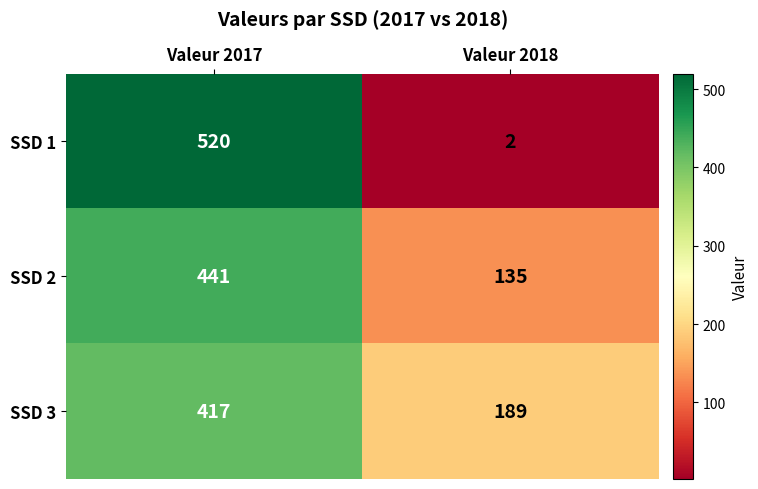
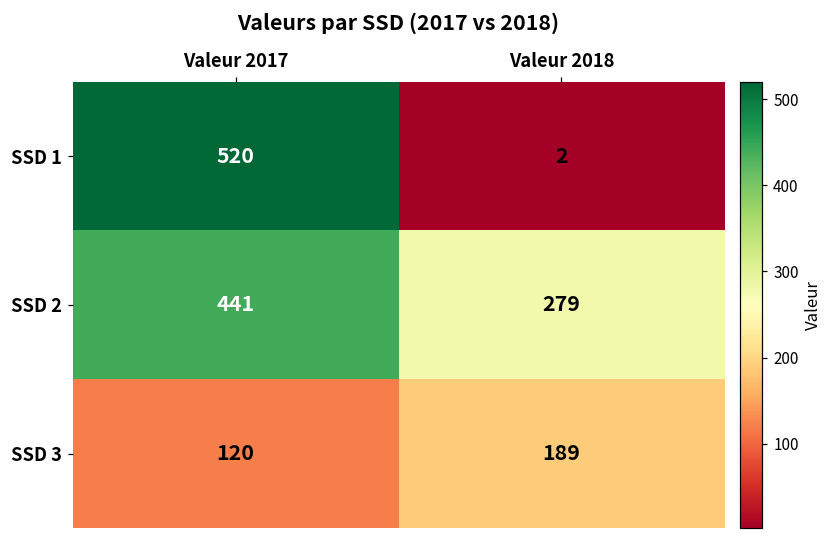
  {
    "SSD 1": {
      "Valeur 2017": 520,
      "Valeur 2018": 2
    },
    "SSD 2": {
      "Valeur 2017": 441,
-     "Valeur 2018": 135
+     "Valeur 2018": 279
    },
    "SSD 3": {
-     "Valeur 2017": 417,
+     "Valeur 2017": 120,
      "Valeur 2018": 189
    }
  }
